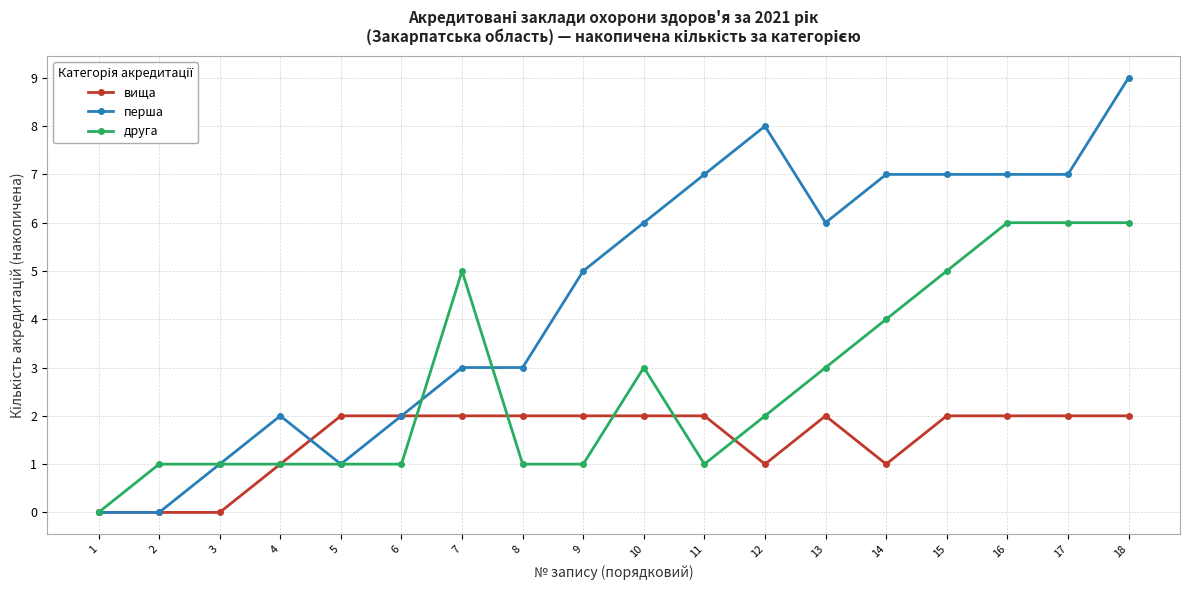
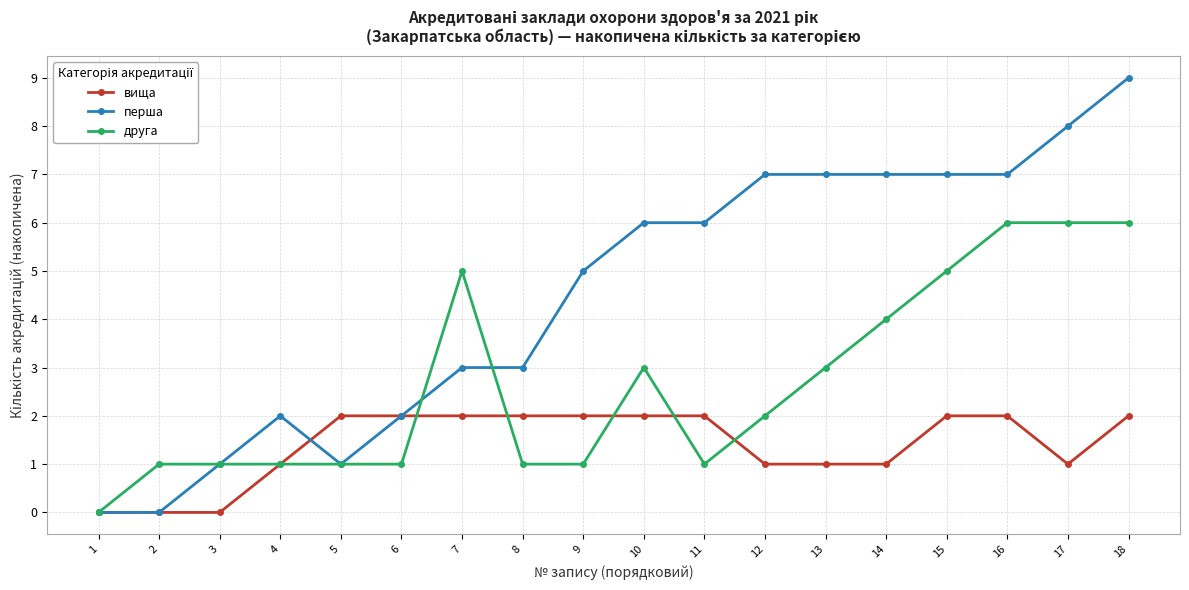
  {
    "вища": {
      "3": 0,
      "5": 2,
      "7": 2,
      "8": 2,
      "9": 2,
      "10": 2,
      "11": 2,
      "12": 1,
-     "13": 2,
+     "13": 1,
      "14": 1,
      "15": 2,
      "16": 2,
-     "17": 2,
+     "17": 1,
      "18": 2
    },
    "перша": {
      "4": 2,
      "7": 3,
      "8": 3,
      "9": 5,
      "10": 6,
-     "11": 7,
-     "12": 8,
-     "13": 6,
+     "11": 6,
+     "12": 7,
+     "13": 7,
      "14": 7,
      "15": 7,
      "16": 7,
-     "17": 7,
+     "17": 8,
      "18": 9
    },
    "друга": {
      "2": 1,
      "6": 1,
      "7": 5,
      "8": 1,
      "9": 1,
      "10": 3,
      "11": 1,
      "12": 2,
      "13": 3,
      "14": 4,
      "15": 5,
      "16": 6,
      "17": 6,
      "18": 6
    }
  }
